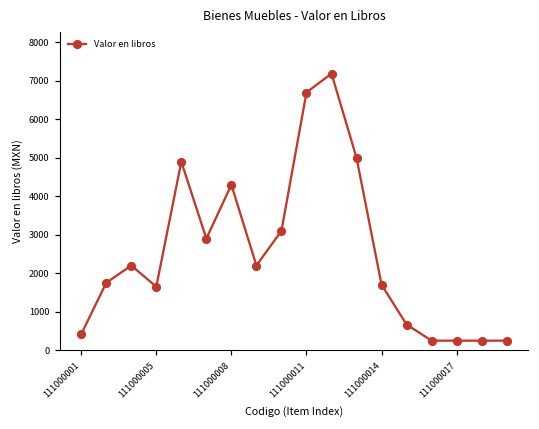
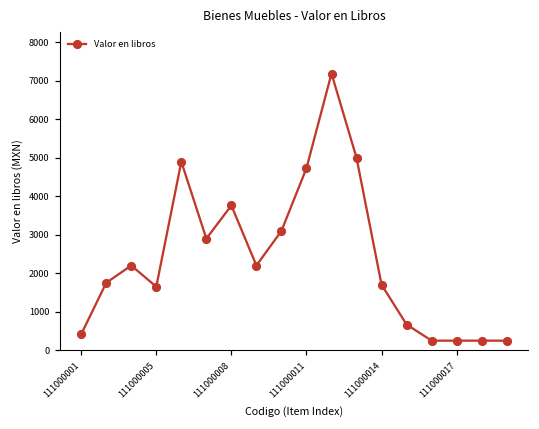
  {
    "111000001": 400,
    "111000005": 1600,
-   "111000008": 4300,
-   "111000011": 6700,
+   "111000008": 3800,
+   "111000011": 4700,
    "111000014": 1700,
    "111000017": 200
  }
